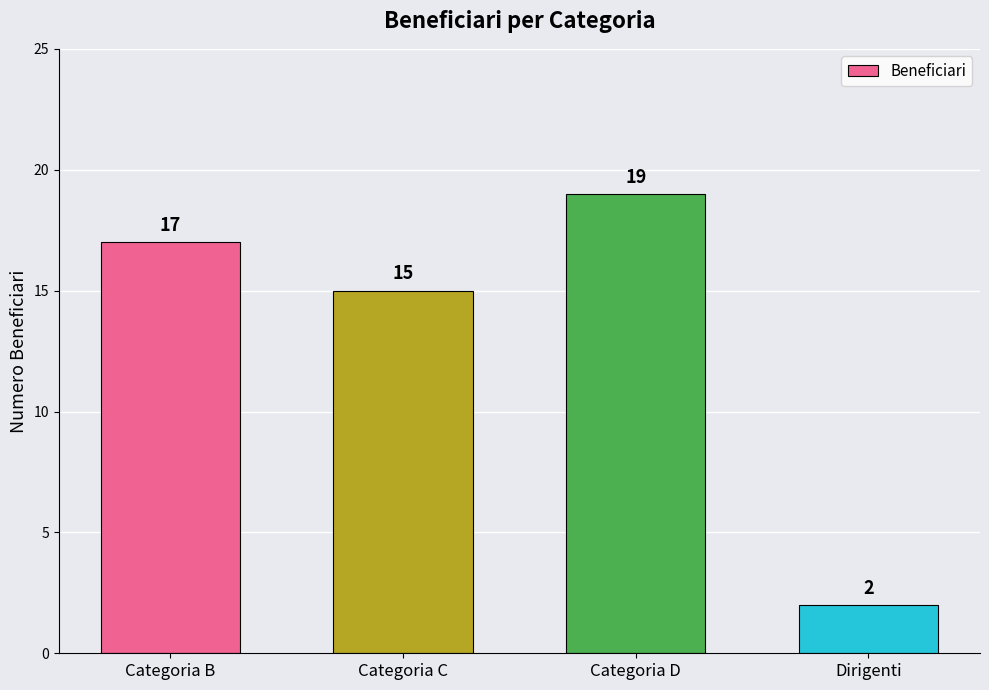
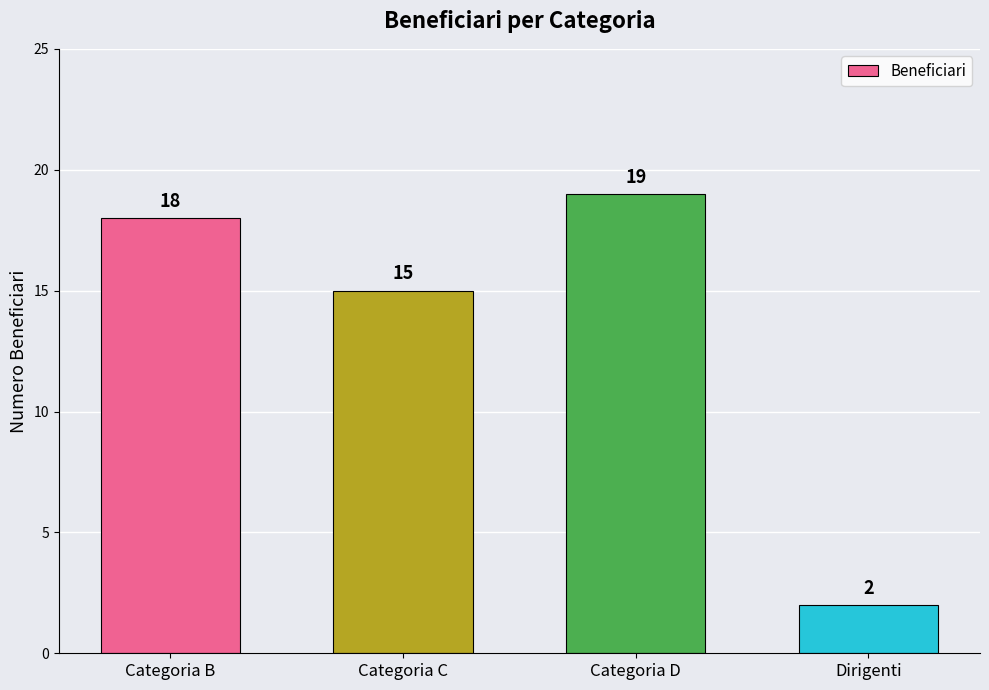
  {
-   "Categoria B": 17,
+   "Categoria B": 18,
    "Categoria C": 15,
    "Categoria D": 19,
    "Dirigenti": 2
  }
